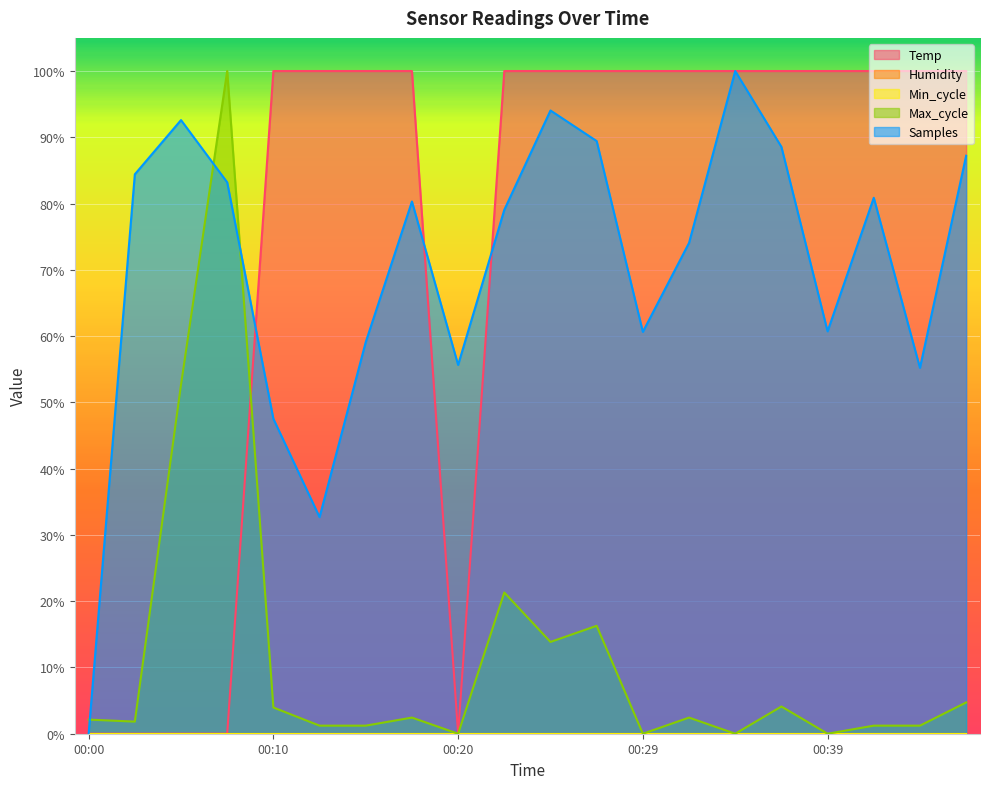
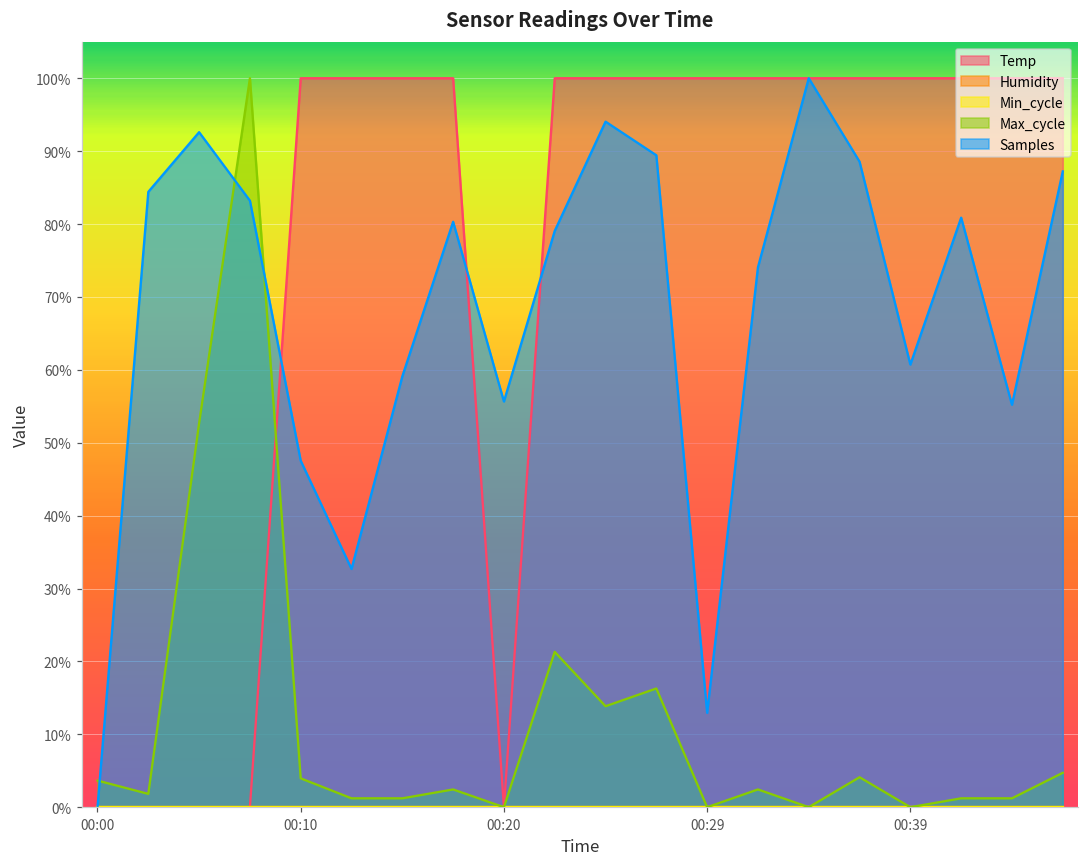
  {
    "Temp": {
      "00:10": "100%",
      "00:29": "100%",
      "00:39": "100%"
    },
    "Min_cycle": {
      "00:10": "0%"
    },
    "Max_cycle": {
-     "00:00": "2%",
+     "00:00": "4%",
      "00:10": "4%"
    },
    "Samples": {
      "00:10": "48%",
      "00:20": "56%",
-     "00:29": "61%",
+     "00:29": "13%",
      "00:39": "61%"
    }
  }
